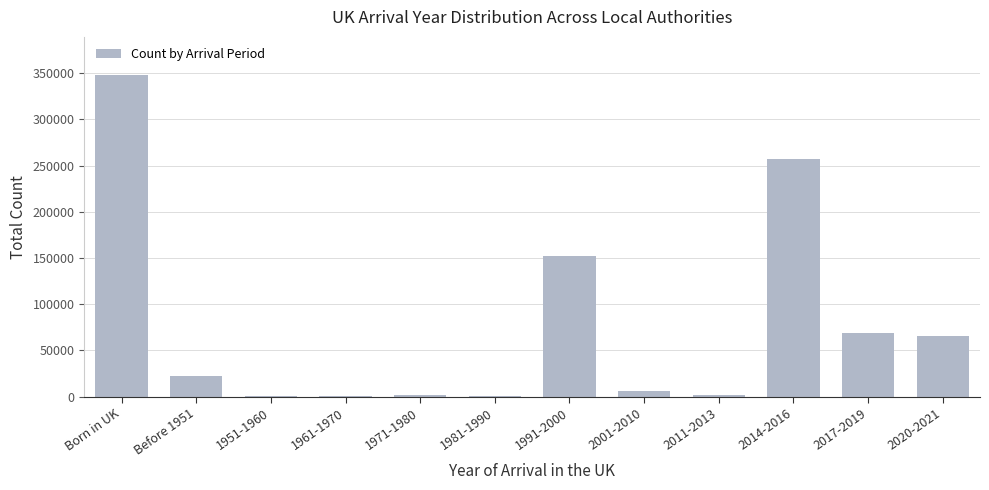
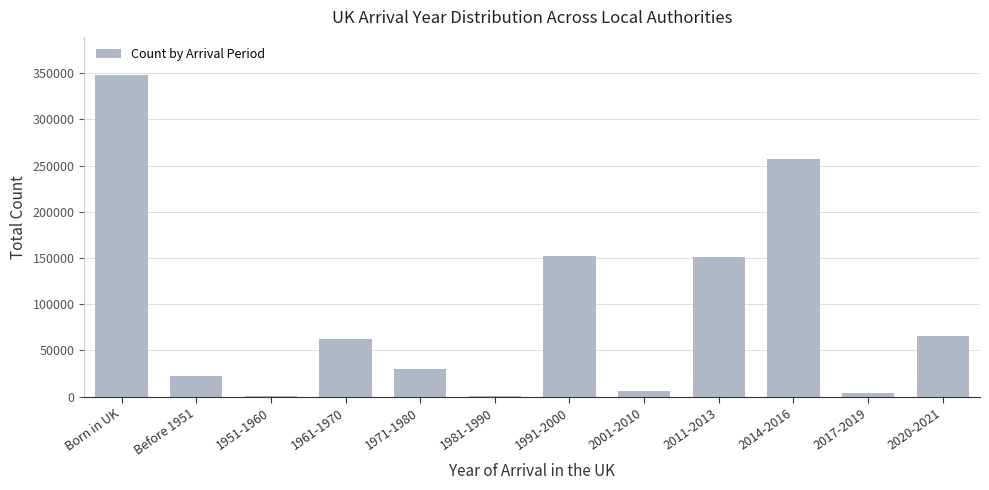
  {
    "Born in UK": 350000,
    "Before 1951": 20000,
-   "1961-1970": 0,
-   "1971-1980": 0,
+   "1961-1970": 60000,
+   "1971-1980": 30000,
    "1991-2000": 150000,
    "2001-2010": 10000,
-   "2011-2013": 0,
+   "2011-2013": 150000,
    "2014-2016": 260000,
-   "2017-2019": 70000,
+   "2017-2019": 0,
    "2020-2021": 70000
  }
